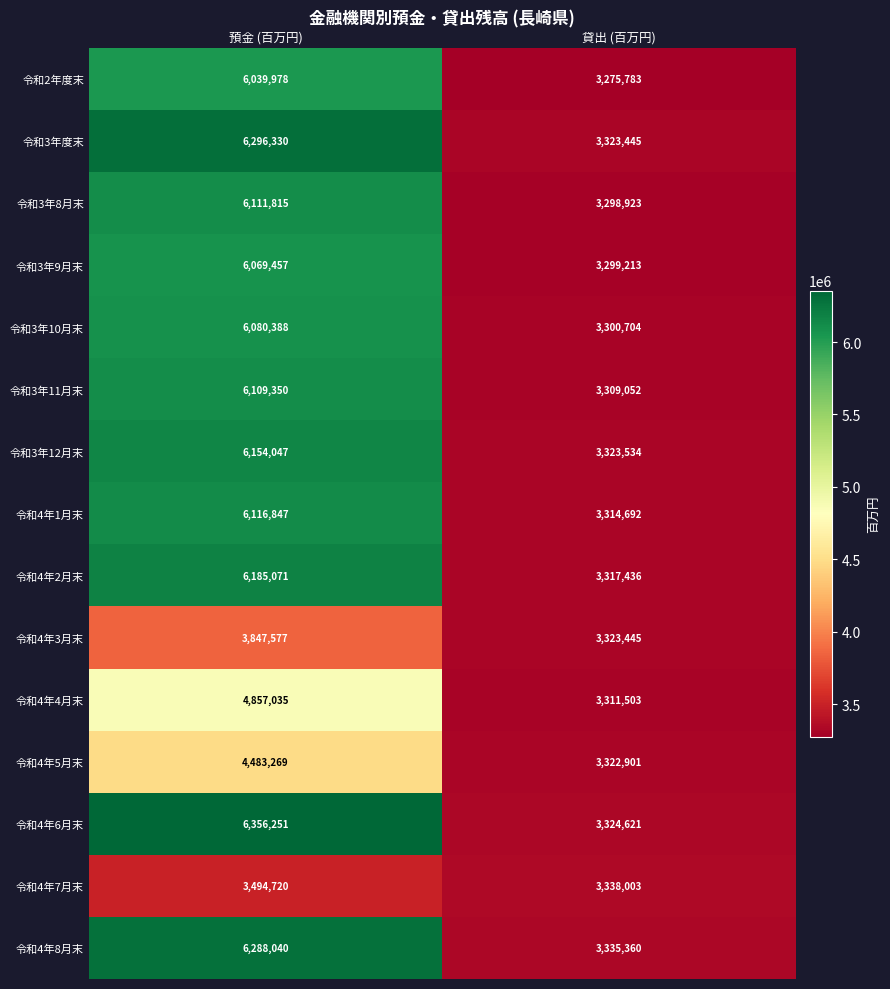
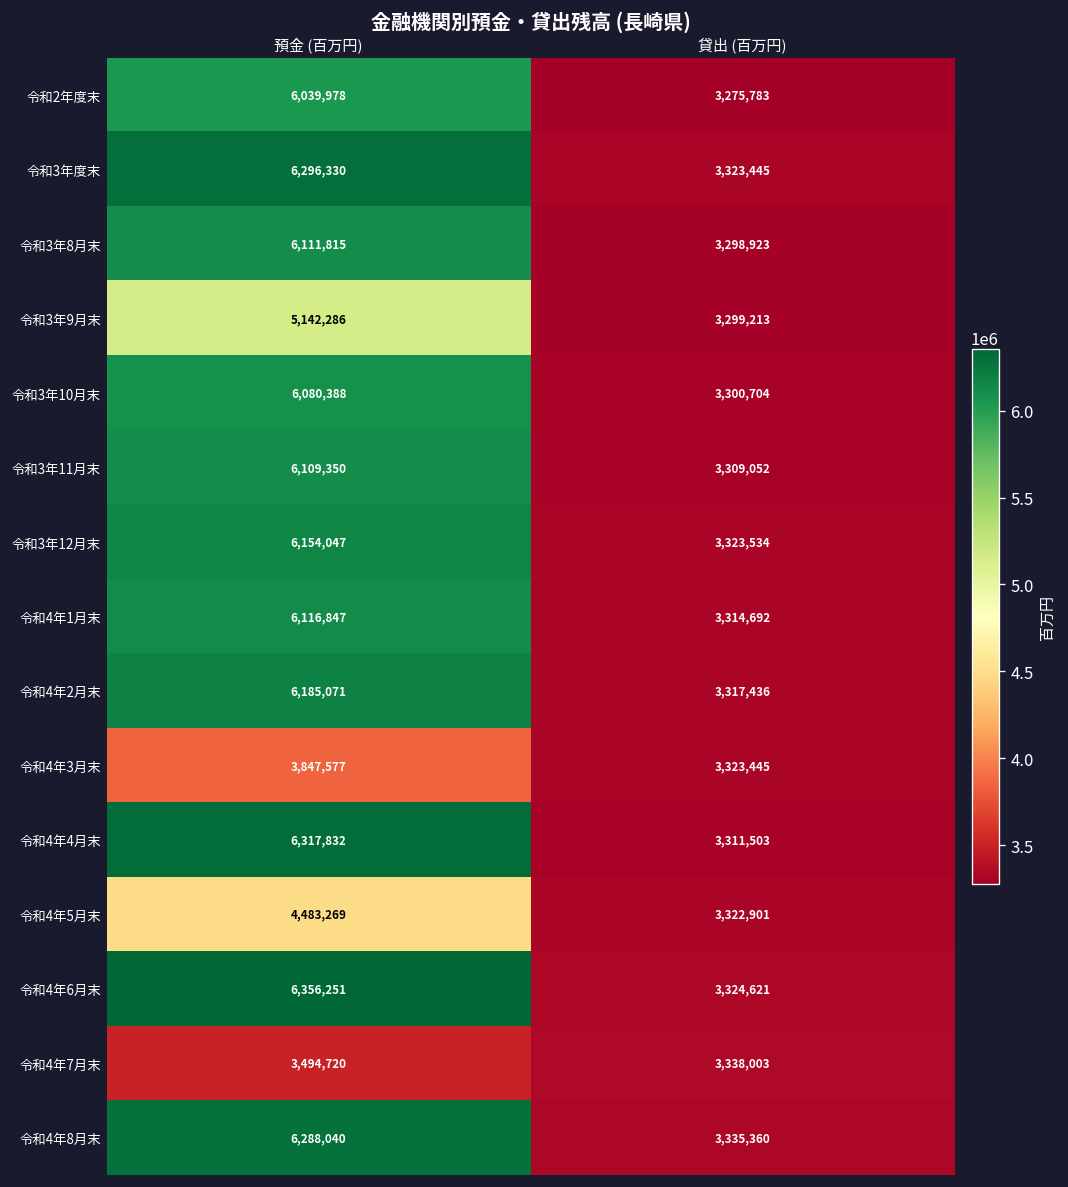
  {
    "令和2年度末": {
      "預金 (百万円)": "6,039,978",
      "貸出 (百万円)": "3,275,783"
    },
    "令和3年度末": {
      "預金 (百万円)": "6,296,330",
      "貸出 (百万円)": "3,323,445"
    },
    "令和3年8月末": {
      "預金 (百万円)": "6,111,815",
      "貸出 (百万円)": "3,298,923"
    },
    "令和3年9月末": {
-     "預金 (百万円)": "6,069,457",
+     "預金 (百万円)": "5,142,286",
      "貸出 (百万円)": "3,299,213"
    },
    "令和3年10月末": {
      "預金 (百万円)": "6,080,388",
      "貸出 (百万円)": "3,300,704"
    },
    "令和3年11月末": {
      "預金 (百万円)": "6,109,350",
      "貸出 (百万円)": "3,309,052"
    },
    "令和3年12月末": {
      "預金 (百万円)": "6,154,047",
      "貸出 (百万円)": "3,323,534"
    },
    "令和4年1月末": {
      "預金 (百万円)": "6,116,847",
      "貸出 (百万円)": "3,314,692"
    },
    "令和4年2月末": {
      "預金 (百万円)": "6,185,071",
      "貸出 (百万円)": "3,317,436"
    },
    "令和4年3月末": {
      "預金 (百万円)": "3,847,577",
      "貸出 (百万円)": "3,323,445"
    },
    "令和4年4月末": {
-     "預金 (百万円)": "4,857,035",
+     "預金 (百万円)": "6,317,832",
      "貸出 (百万円)": "3,311,503"
    },
    "令和4年5月末": {
      "預金 (百万円)": "4,483,269",
      "貸出 (百万円)": "3,322,901"
    },
    "令和4年6月末": {
      "預金 (百万円)": "6,356,251",
      "貸出 (百万円)": "3,324,621"
    },
    "令和4年7月末": {
      "預金 (百万円)": "3,494,720",
      "貸出 (百万円)": "3,338,003"
    },
    "令和4年8月末": {
      "預金 (百万円)": "6,288,040",
      "貸出 (百万円)": "3,335,360"
    }
  }
